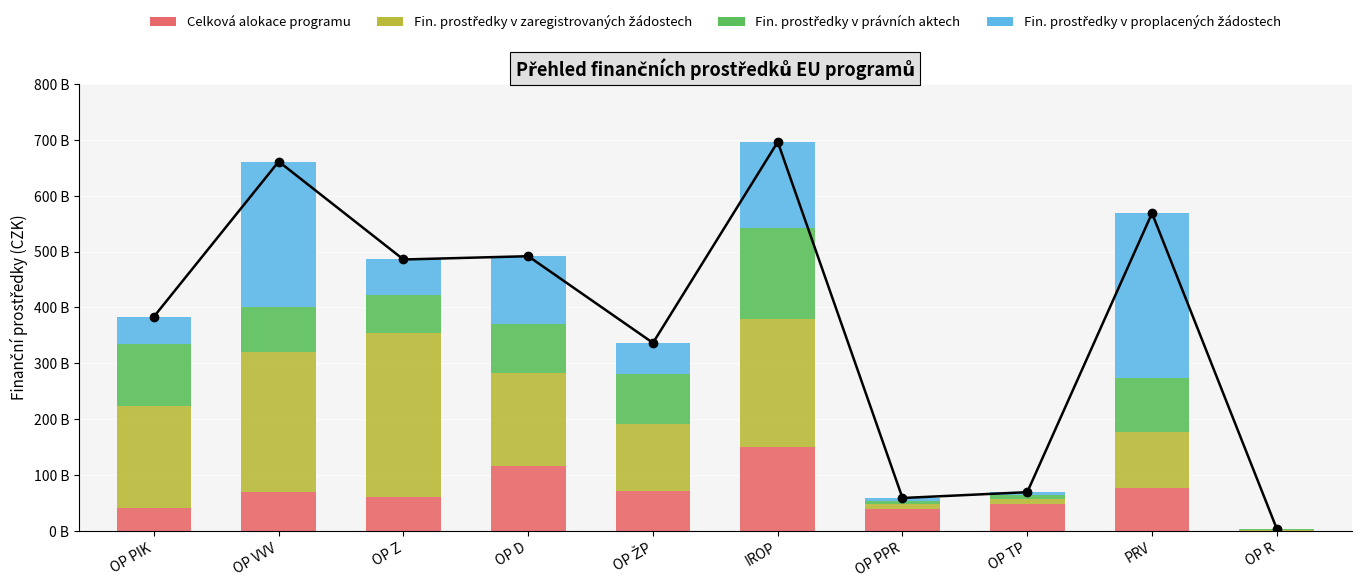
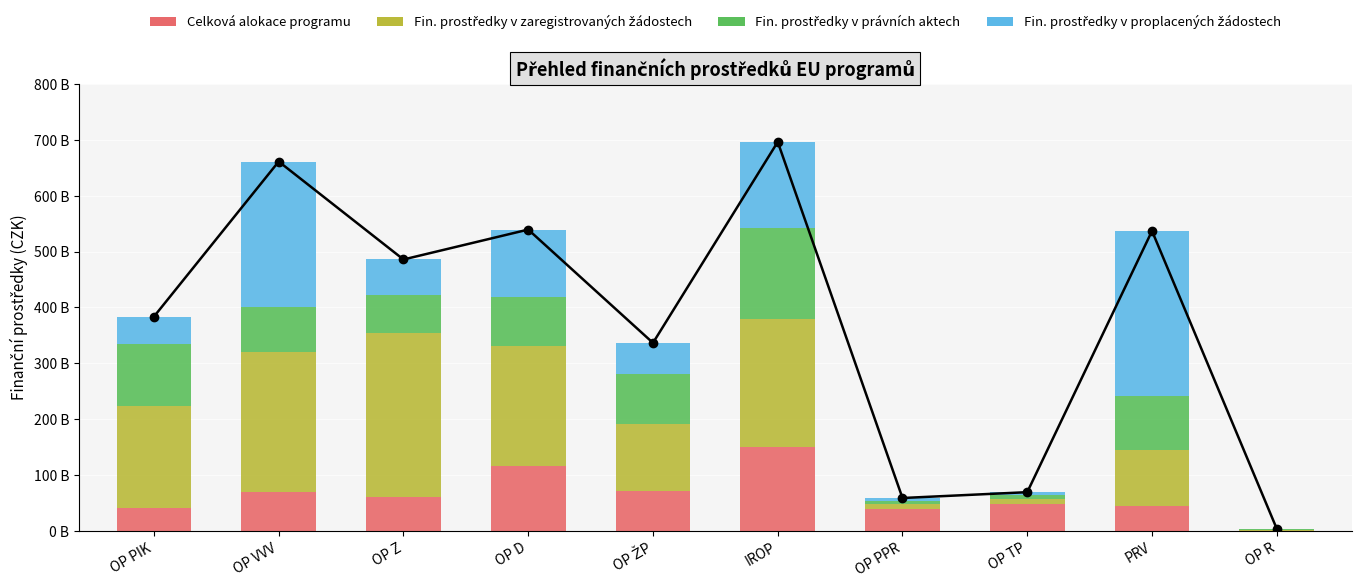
  {
    "Celková alokace programu": {
      "OP PIK": 40000000000,
      "OP VVV": 70000000000,
      "OP Z": 60000000000,
      "OP D": 120000000000,
      "OP ŽP": 70000000000,
      "IROP": 150000000000,
      "OP PPR": 40000000000,
      "OP TP": 50000000000,
-     "PRV": 80000000000
+     "PRV": 50000000000
    },
    "Fin. prostředky v zaregistrovaných žádostech": {
      "OP PIK": 180000000000,
      "OP VVV": 250000000000,
      "OP Z": 290000000000,
-     "OP D": 170000000000,
+     "OP D": 210000000000,
      "OP ŽP": 120000000000,
      "IROP": 230000000000,
      "OP PPR": 10000000000,
      "OP TP": 10000000000,
      "PRV": 100000000000
    },
    "Fin. prostředky v právních aktech": {
      "OP PIK": 110000000000,
      "OP VVV": 80000000000,
      "OP Z": 70000000000,
      "OP D": 90000000000,
      "OP ŽP": 90000000000,
      "IROP": 160000000000,
      "OP PPR": 10000000000,
      "OP TP": 10000000000,
      "PRV": 100000000000
    },
    "Fin. prostředky v proplacených žádostech": {
      "OP PIK": 50000000000,
      "OP VVV": 260000000000,
      "OP Z": 60000000000,
      "OP D": 120000000000,
      "OP ŽP": 60000000000,
      "IROP": 150000000000,
      "OP PPR": 10000000000,
      "OP TP": 10000000000,
      "PRV": 300000000000
    }
  }
